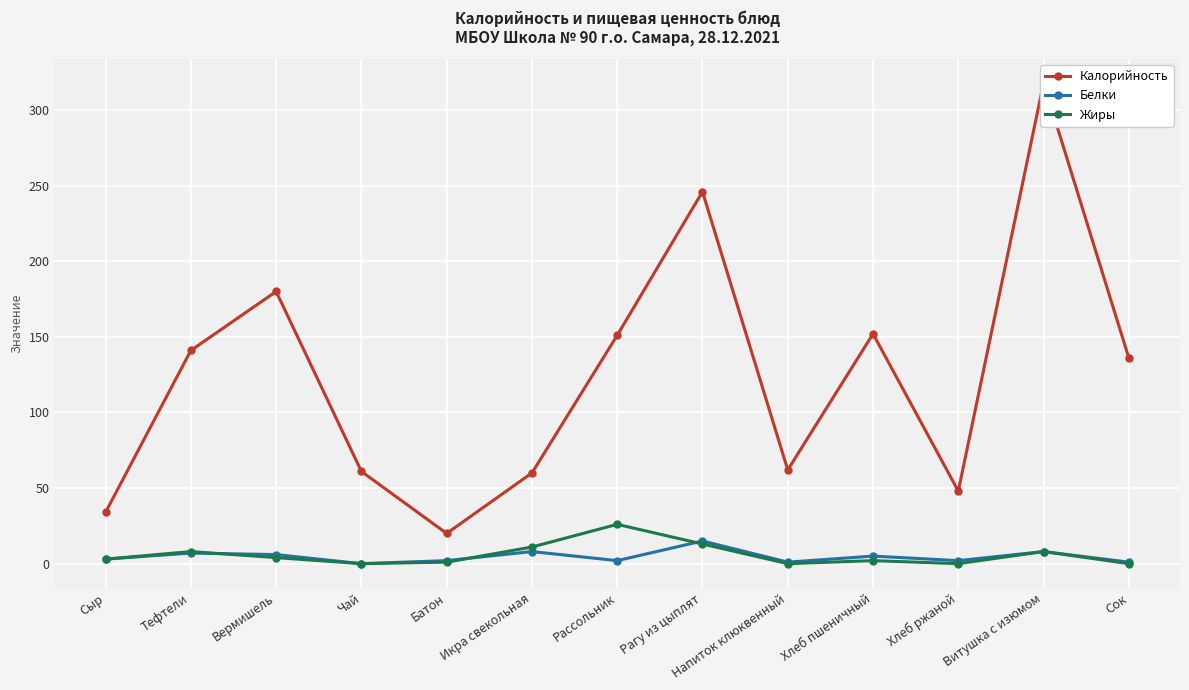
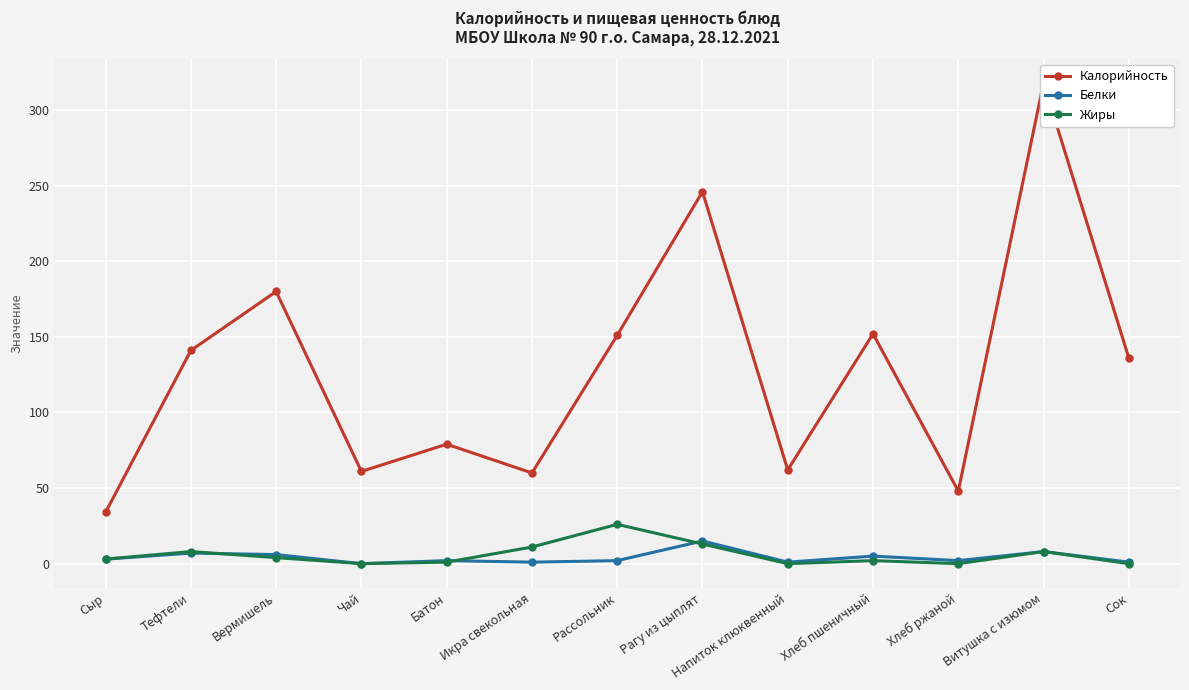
  {
    "Калорийность": {
      "Сыр": 34,
      "Тефтели": 141,
      "Вермишель": 180,
      "Чай": 61,
-     "Батон": 20,
+     "Батон": 79,
      "Икра свекольная": 60,
      "Рассольник": 151,
      "Рагу из цыплят": 246,
      "Напиток клюквенный": 62,
      "Хлеб пшеничный": 152,
      "Хлеб ржаной": 48,
      "Сок": 136
    },
    "Белки": {
      "Вермишель": 6,
-     "Икра свекольная": 8,
+     "Икра свекольная": 1,
      "Рассольник": 2,
      "Рагу из цыплят": 15,
      "Хлеб пшеничный": 5,
      "Хлеб ржаной": 2
    },
    "Жиры": {
      "Вермишель": 4,
      "Икра свекольная": 11,
      "Рассольник": 26,
      "Рагу из цыплят": 13,
      "Хлеб пшеничный": 2,
      "Хлеб ржаной": 0
    }
  }
